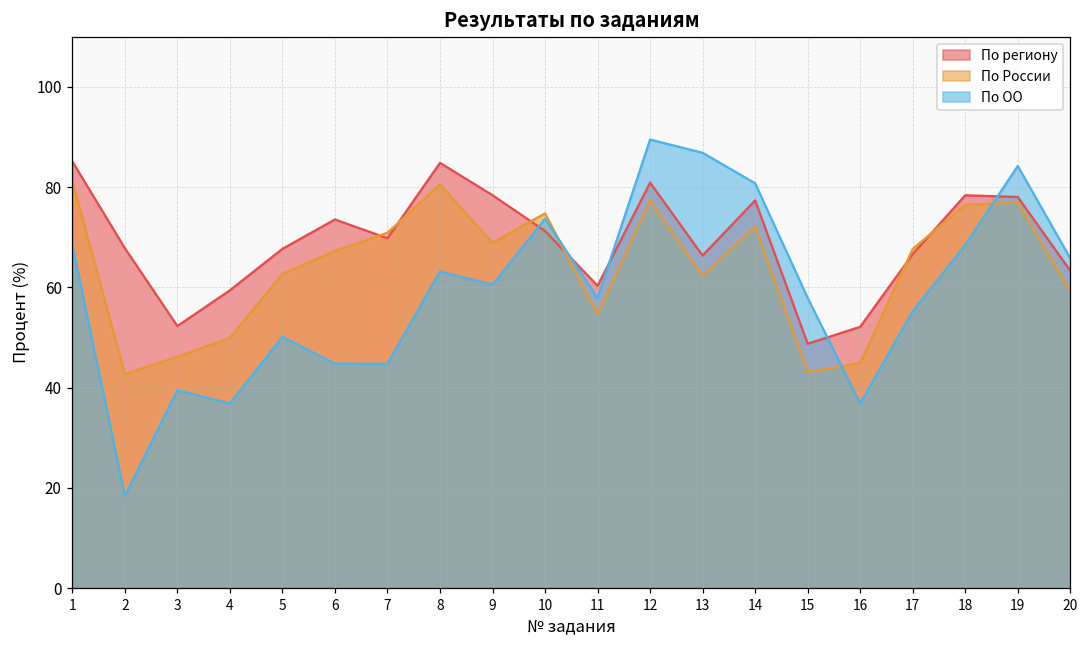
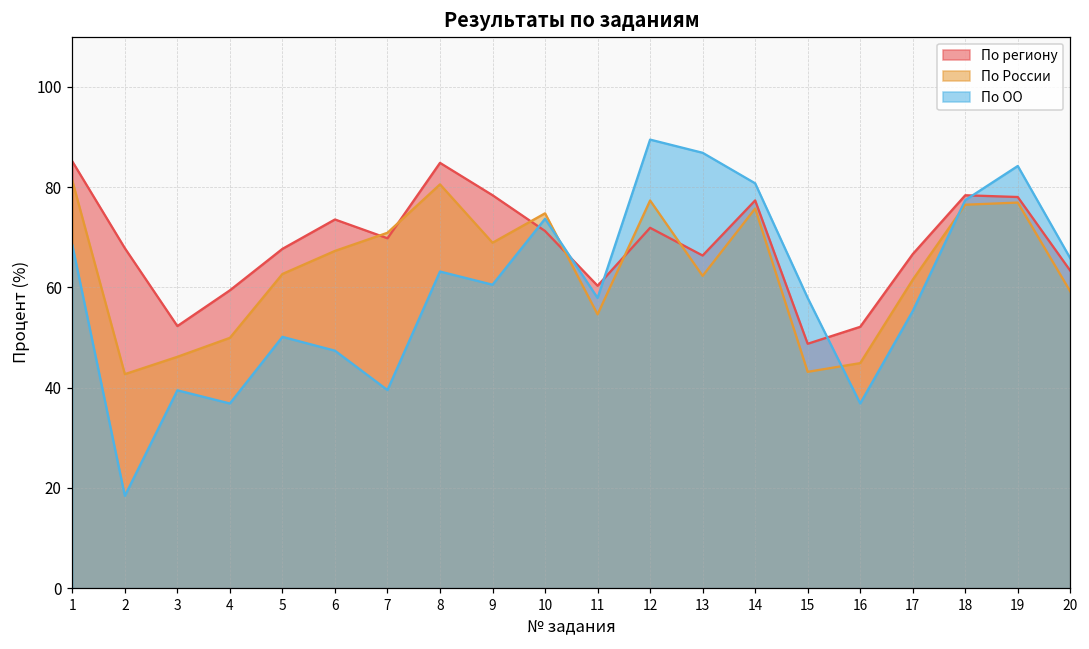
  {
    "По региону": {
      "1": 85,
      "2": 68,
      "3": 52,
      "4": 59,
      "5": 68,
      "6": 74,
      "7": 70,
      "8": 85,
      "9": 78,
      "10": 71,
      "11": 60,
-     "12": 81,
+     "12": 72,
      "13": 66,
      "14": 77,
      "15": 49,
      "16": 52,
      "17": 67,
      "18": 78,
      "19": 78,
      "20": 63
    },
    "По России": {
      "1": 81,
      "2": 43,
      "3": 46,
      "4": 50,
      "5": 63,
      "6": 67,
      "7": 71,
      "8": 81,
      "9": 69,
      "10": 75,
      "11": 55,
      "12": 77,
      "13": 62,
-     "14": 72,
+     "14": 76,
      "15": 43,
      "16": 45,
-     "17": 68,
+     "17": 62,
      "18": 76,
      "19": 77,
      "20": 59
    },
    "По ОО": {
      "1": 68,
      "2": 18,
      "3": 39,
      "4": 37,
      "5": 50,
-     "6": 45,
-     "7": 45,
+     "6": 47,
+     "7": 40,
      "8": 63,
      "9": 61,
      "10": 74,
      "11": 58,
      "12": 89,
      "13": 87,
      "14": 81,
      "15": 58,
      "16": 37,
      "17": 55,
-     "18": 68,
+     "18": 77,
      "19": 84,
      "20": 66
    }
  }
